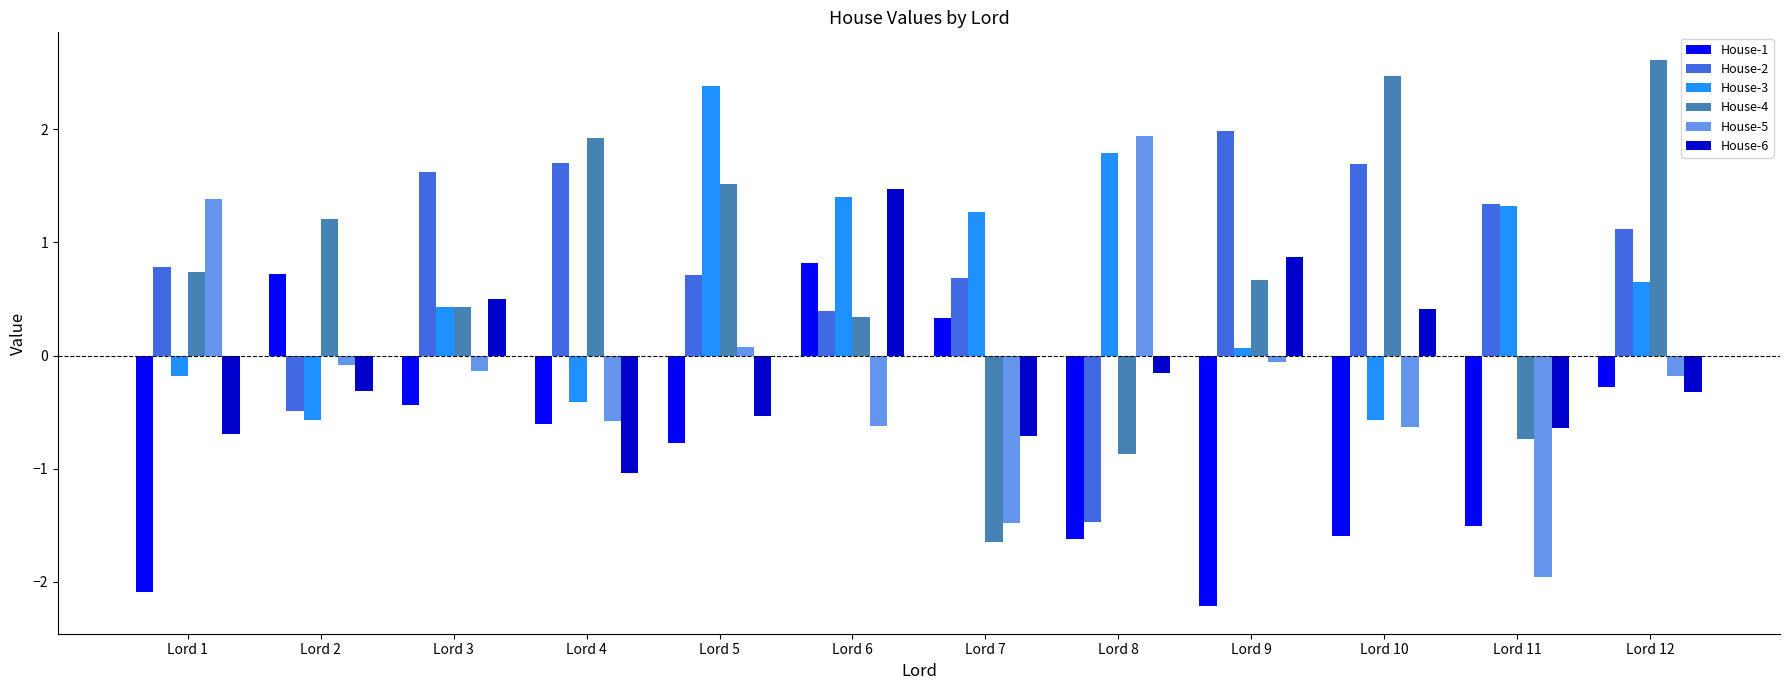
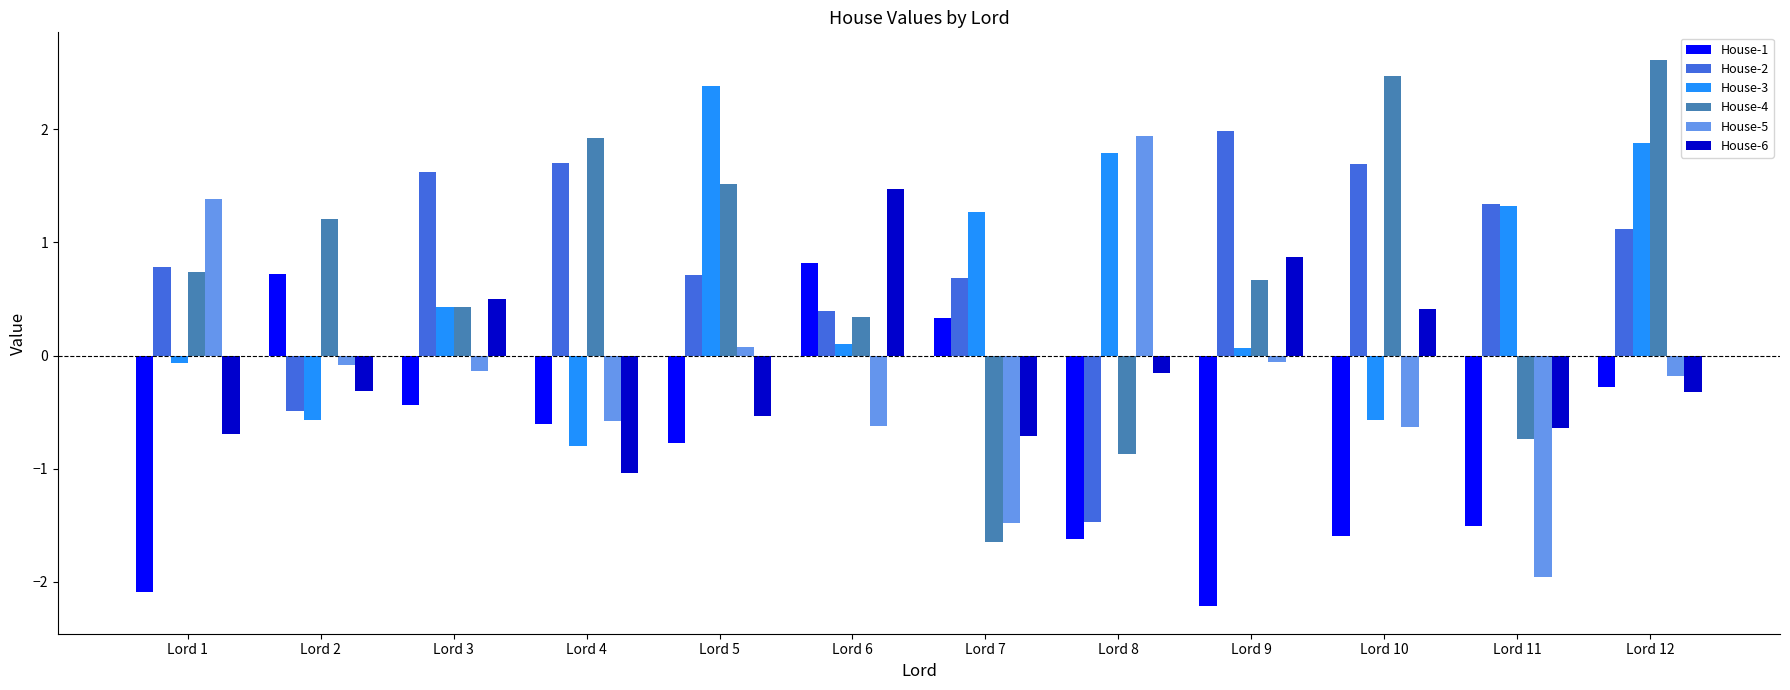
  {
    "House-3": {
-     "Lord 1": -0.18,
+     "Lord 1": -0.07,
      "Lord 2": -0.57,
      "Lord 3": 0.43,
-     "Lord 4": -0.41,
+     "Lord 4": -0.80,
      "Lord 5": 2.38,
-     "Lord 6": 1.40,
+     "Lord 6": 0.10,
      "Lord 7": 1.27,
      "Lord 8": 1.79,
      "Lord 9": 0.07,
      "Lord 10": -0.57,
      "Lord 11": 1.32,
-     "Lord 12": 0.65
+     "Lord 12": 1.88
    }
  }
